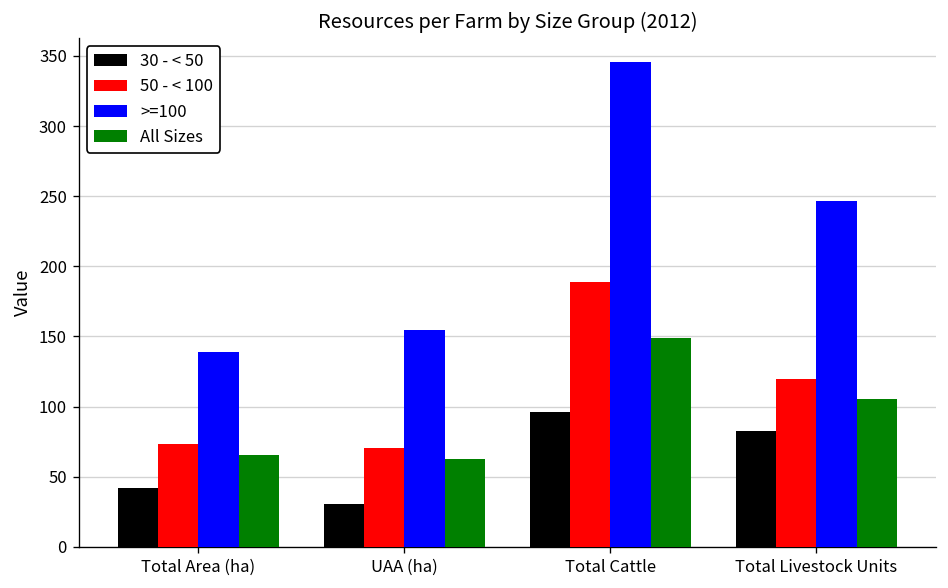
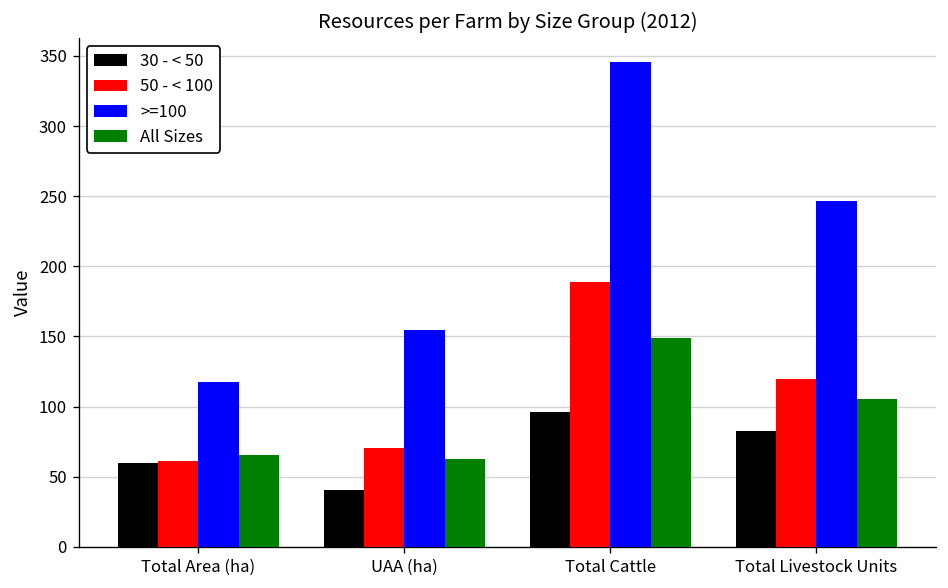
  {
    "30 - < 50": {
-     "Total Area (ha)": 42,
-     "UAA (ha)": 31,
+     "Total Area (ha)": 60,
+     "UAA (ha)": 40,
      "Total Cattle": 96,
      "Total Livestock Units": 82
    },
    "50 - < 100": {
-     "Total Area (ha)": 73,
+     "Total Area (ha)": 61,
      "UAA (ha)": 71,
      "Total Cattle": 189,
      "Total Livestock Units": 120
    },
    ">=100": {
-     "Total Area (ha)": 139,
+     "Total Area (ha)": 117,
      "UAA (ha)": 155,
      "Total Cattle": 346,
      "Total Livestock Units": 247
    },
    "All Sizes": {
      "Total Area (ha)": 65,
      "UAA (ha)": 63,
      "Total Cattle": 149,
      "Total Livestock Units": 106
    }
  }
